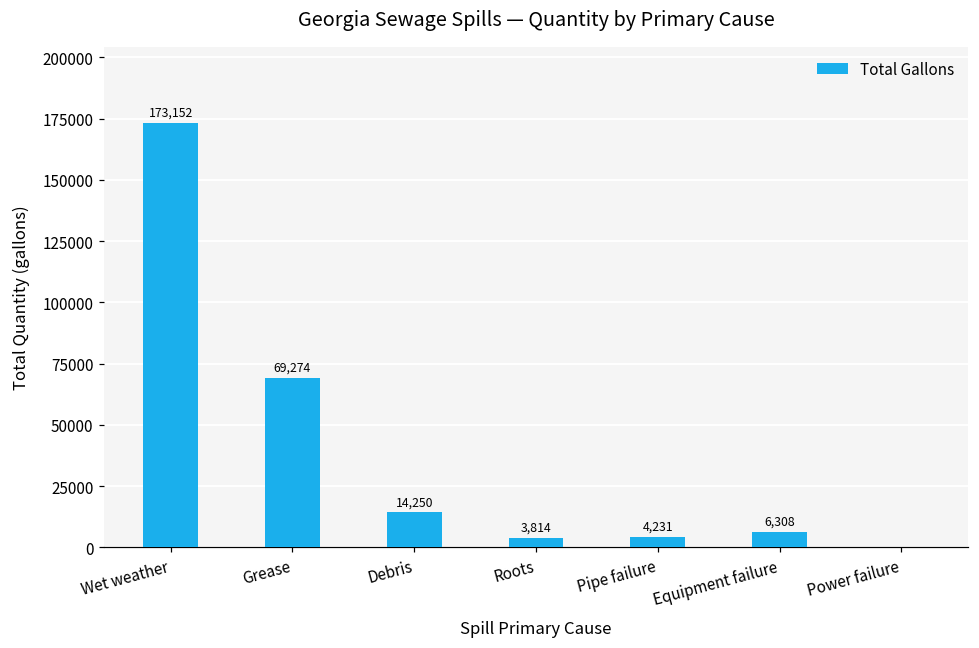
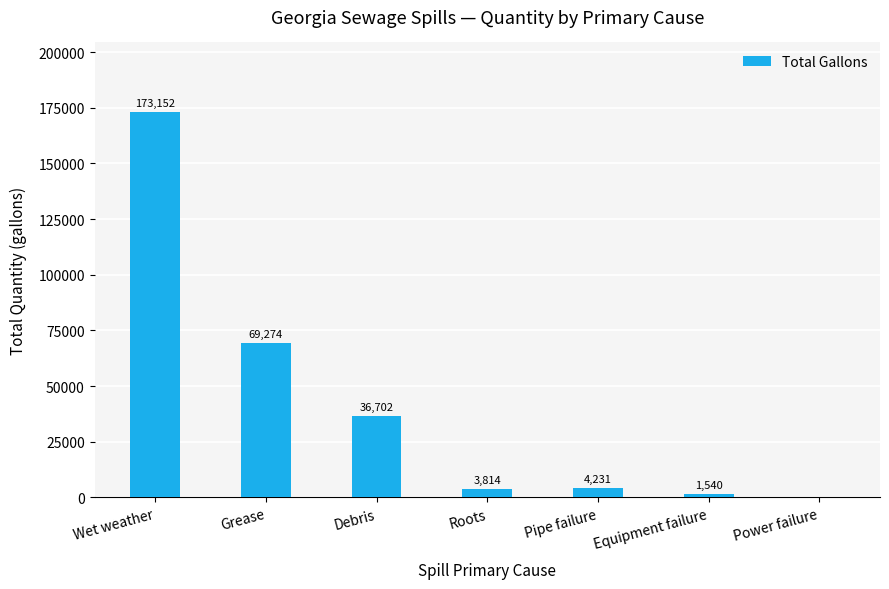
  {
    "Wet weather": "173,152",
    "Grease": "69,274",
-   "Debris": "14,250",
+   "Debris": "36,702",
    "Roots": "3,814",
    "Pipe failure": "4,231",
-   "Equipment failure": "6,308"
+   "Equipment failure": "1,540"
  }
